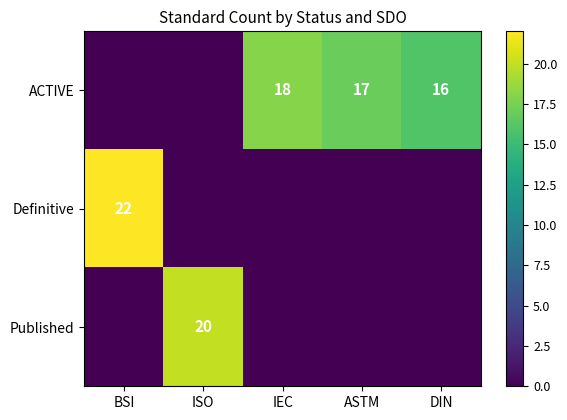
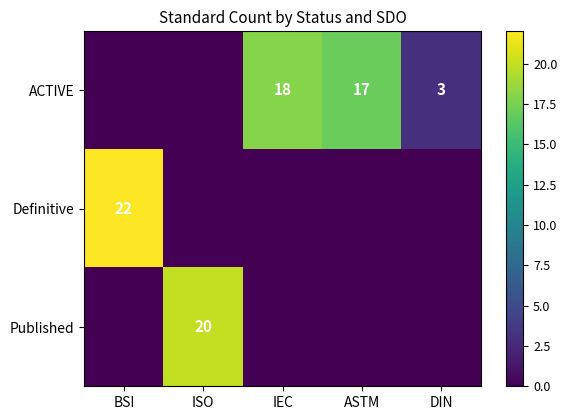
  {
    "ACTIVE": {
      "IEC": 18,
      "ASTM": 17,
-     "DIN": 16
+     "DIN": 3
    },
    "Definitive": {
      "BSI": 22
    },
    "Published": {
      "ISO": 20
    }
  }
